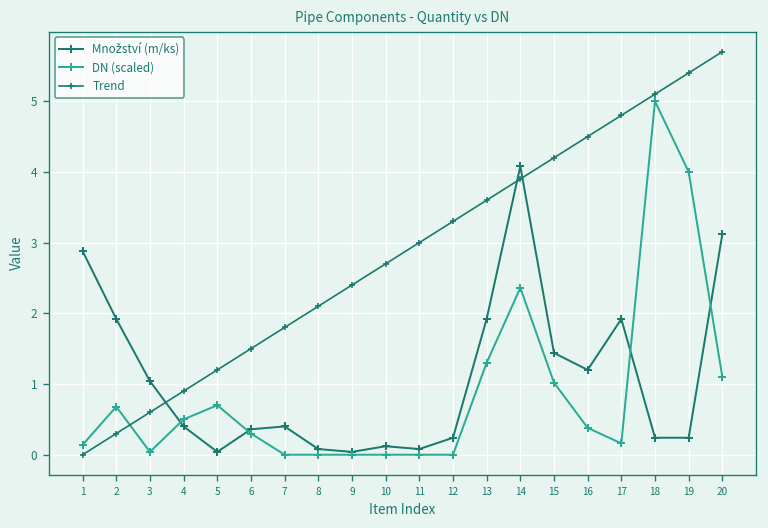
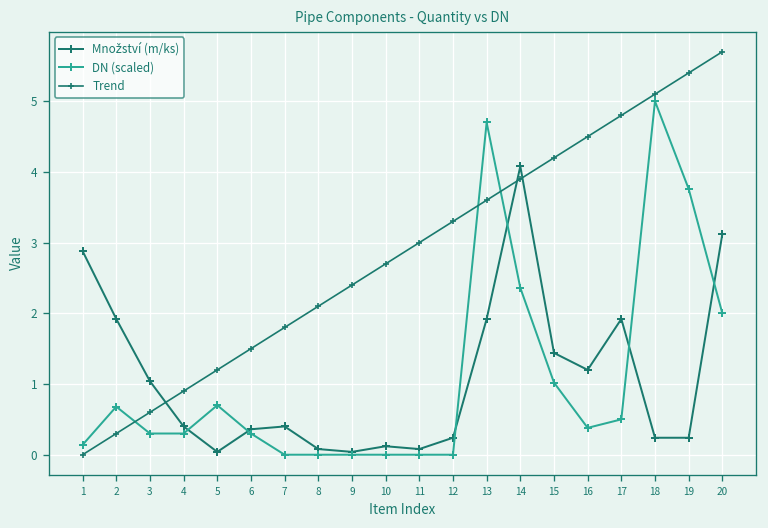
  {
    "DN (scaled)": {
      "1": 0.1,
      "2": 0.7,
-     "3": 0.0,
-     "4": 0.5,
+     "3": 0.3,
+     "4": 0.3,
      "5": 0.7,
      "6": 0.3,
      "7": 0.0,
      "8": 0.0,
      "10": 0.0,
      "11": 0.0,
      "12": 0.0,
-     "13": 1.3,
+     "13": 4.7,
      "14": 2.4,
      "15": 1.0,
      "16": 0.4,
-     "17": 0.2,
+     "17": 0.5,
      "18": 5.0,
-     "19": 4.0,
-     "20": 1.1
+     "19": 3.8,
+     "20": 2.0
    }
  }
